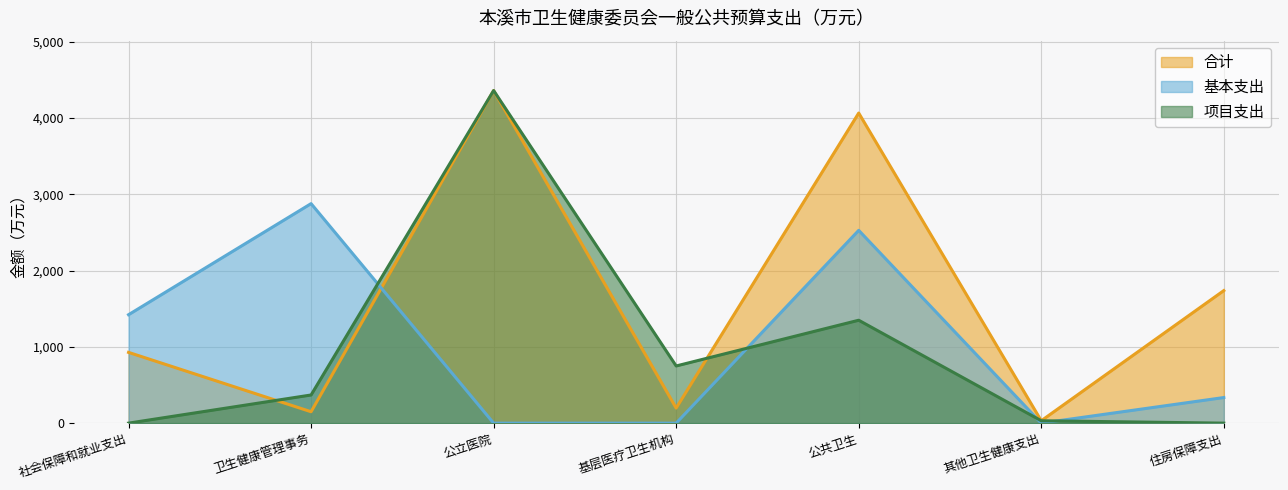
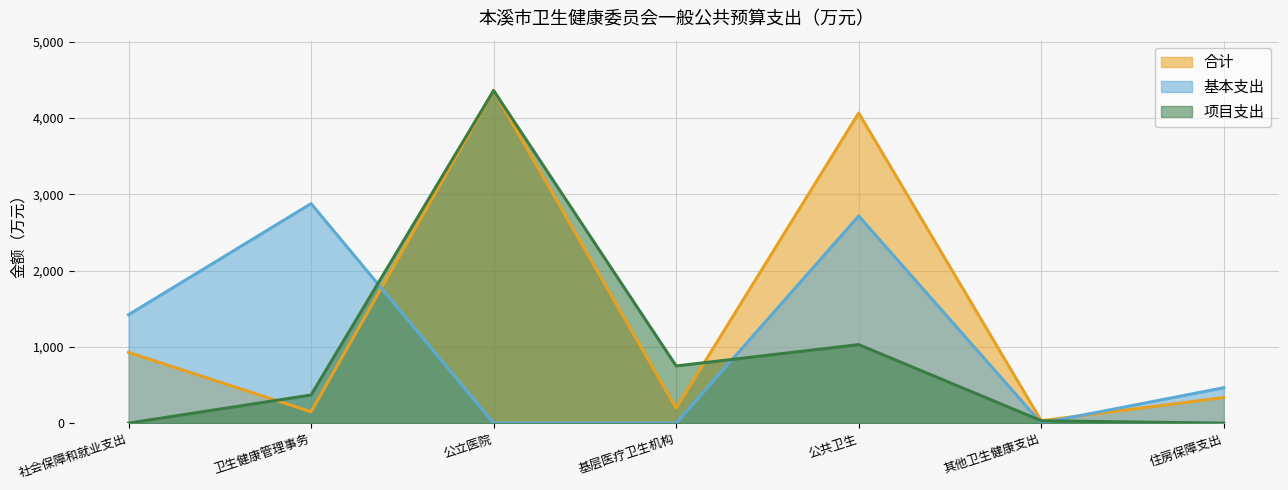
  {
    "合计": {
      "社会保障和就业支出": "900",
      "卫生健康管理事务": "100",
      "基层医疗卫生机构": "200",
      "公共卫生": "4,100",
-     "住房保障支出": "1,700"
+     "住房保障支出": "300"
    },
    "基本支出": {
      "社会保障和就业支出": "1,400",
      "卫生健康管理事务": "2,900",
      "公立医院": "0",
      "基层医疗卫生机构": "0",
-     "公共卫生": "2,500",
-     "住房保障支出": "300"
+     "公共卫生": "2,700",
+     "住房保障支出": "500"
    },
    "项目支出": {
      "社会保障和就业支出": "0",
      "卫生健康管理事务": "400",
      "基层医疗卫生机构": "700",
-     "公共卫生": "1,300",
+     "公共卫生": "1,000",
      "住房保障支出": "0"
    }
  }
